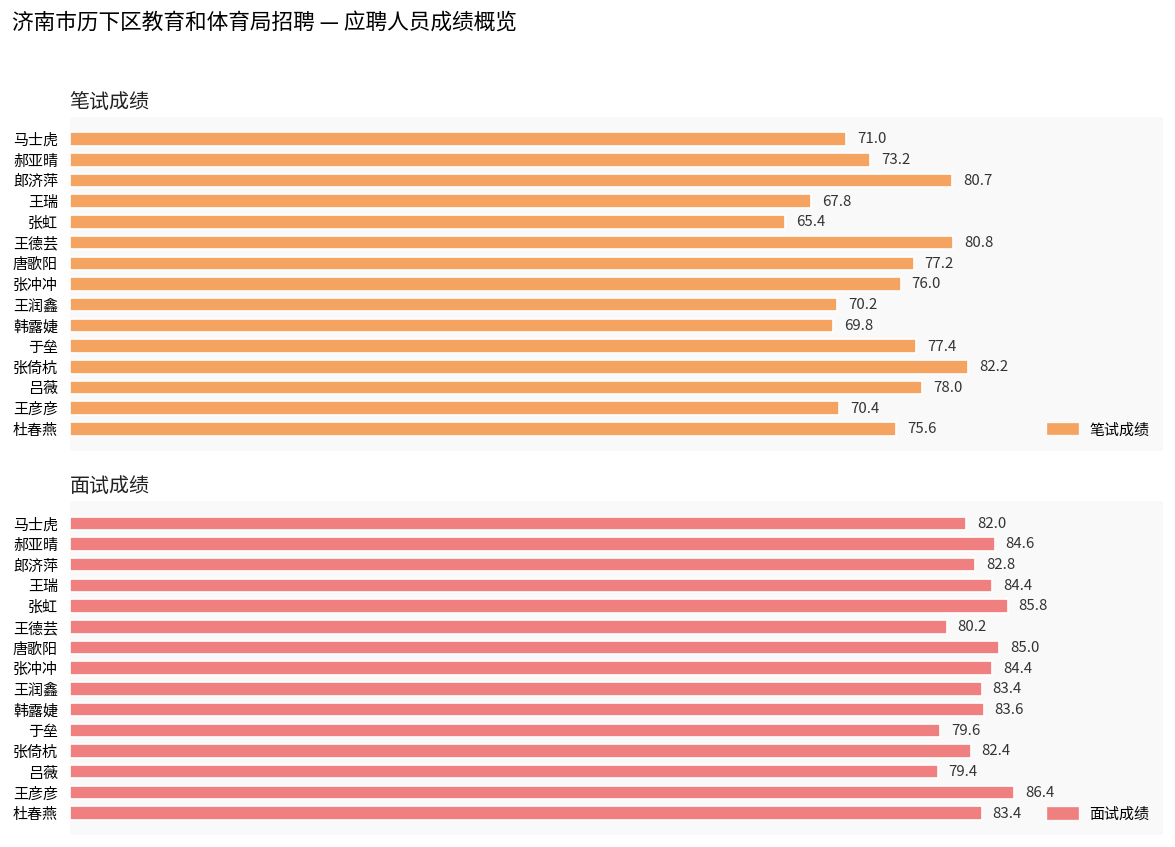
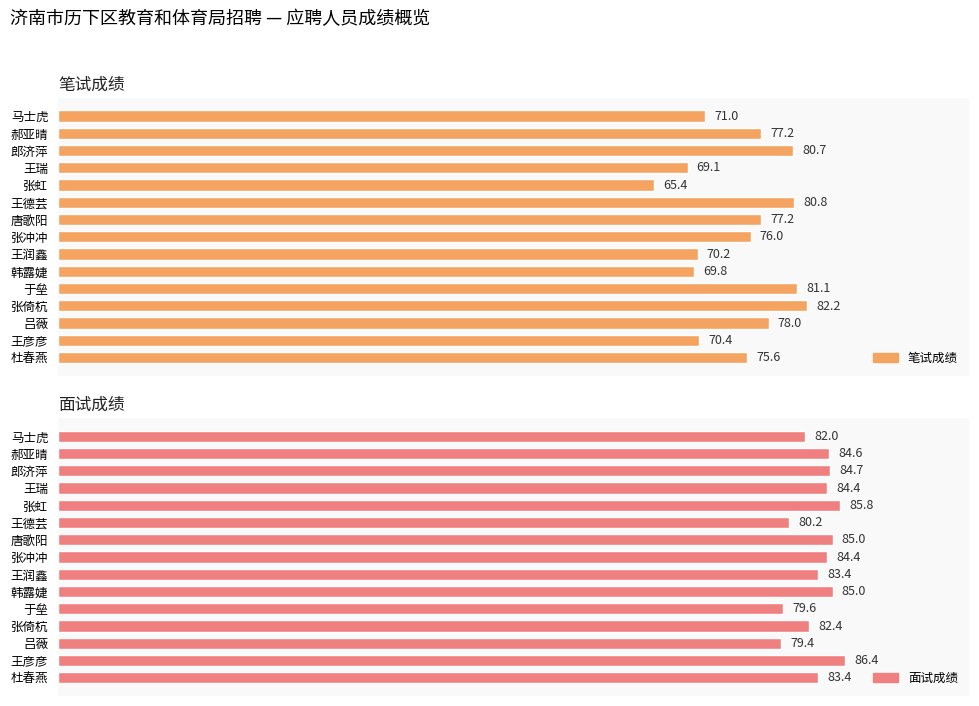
  {
    "笔试成绩": {
      "马士虎": 71.0,
-     "郝亚晴": 73.2,
+     "郝亚晴": 77.2,
      "郎济萍": 80.7,
-     "王瑞": 67.8,
+     "王瑞": 69.1,
      "张虹": 65.4,
      "王德芸": 80.8,
      "唐歌阳": 77.2,
      "张冲冲": 76.0,
      "王润鑫": 70.2,
      "韩露婕": 69.8,
-     "于垒": 77.4,
+     "于垒": 81.1,
      "张倚杭": 82.2,
      "吕薇": 78.0,
      "王彦彦": 70.4,
      "杜春燕": 75.6
    },
    "面试成绩": {
      "马士虎": 82.0,
      "郝亚晴": 84.6,
-     "郎济萍": 82.8,
+     "郎济萍": 84.7,
      "王瑞": 84.4,
      "张虹": 85.8,
      "王德芸": 80.2,
      "唐歌阳": 85.0,
      "张冲冲": 84.4,
      "王润鑫": 83.4,
-     "韩露婕": 83.6,
+     "韩露婕": 85.0,
      "于垒": 79.6,
      "张倚杭": 82.4,
      "吕薇": 79.4,
      "王彦彦": 86.4,
      "杜春燕": 83.4
    }
  }
